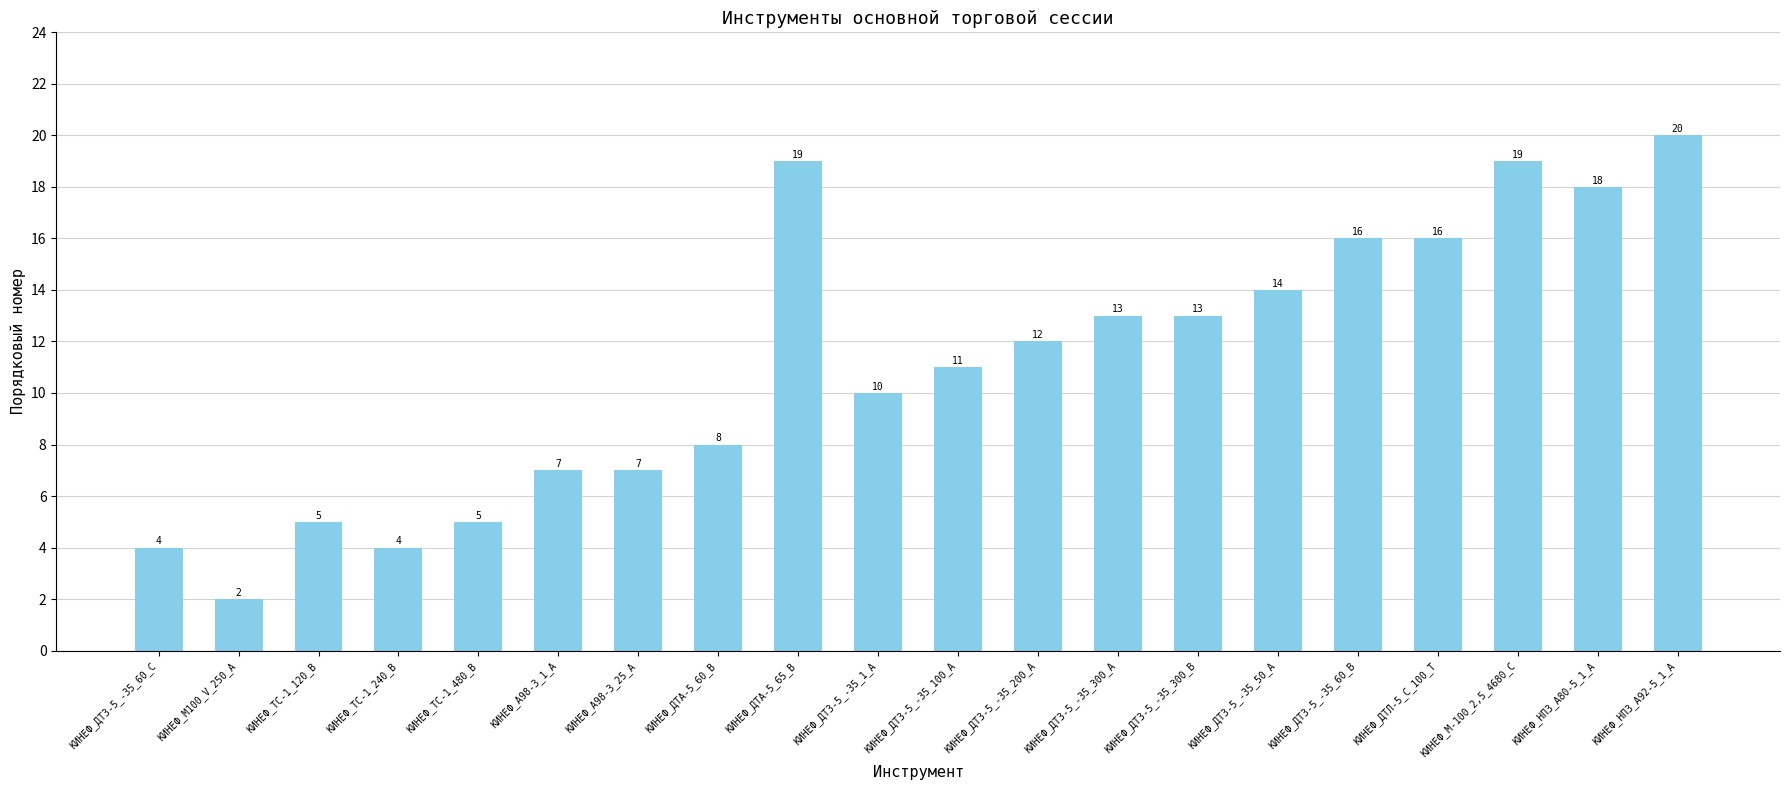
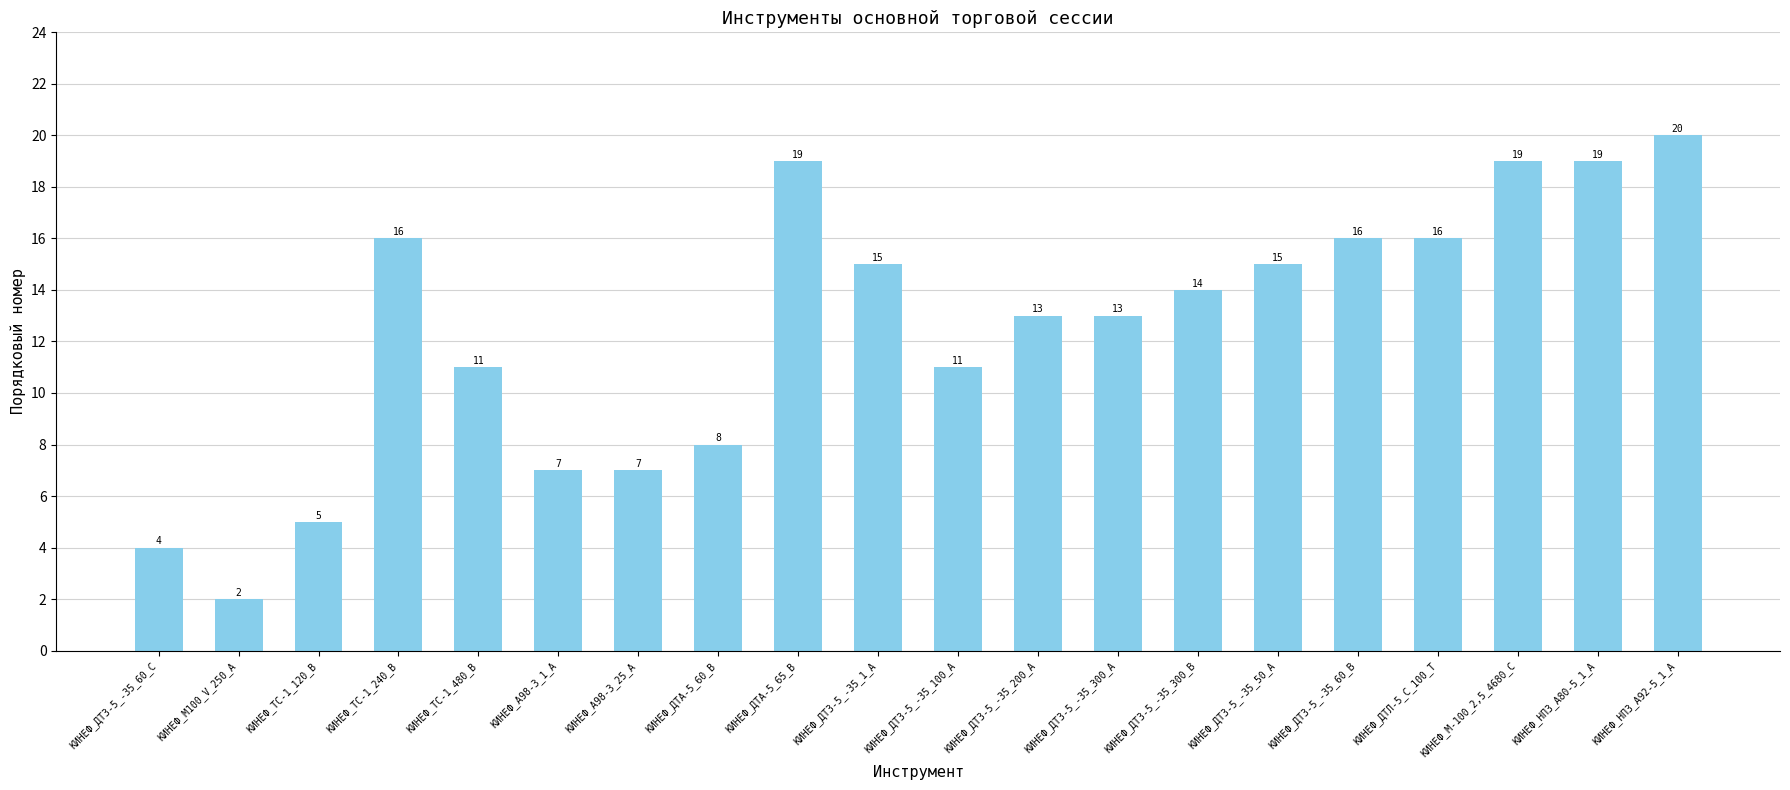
  {
    "КИНЕФ_ДТЗ-5_-35_60_С": 4,
    "КИНЕФ_М100_V_250_А": 2,
    "КИНЕФ_ТС-1_120_В": 5,
-   "КИНЕФ_ТС-1_240_В": 4,
-   "КИНЕФ_ТС-1_480_В": 5,
+   "КИНЕФ_ТС-1_240_В": 16,
+   "КИНЕФ_ТС-1_480_В": 11,
    "КИНЕФ_А98-3_1_А": 7,
    "КИНЕФ_А98-3_25_А": 7,
    "КИНЕФ_ДТА-5_60_В": 8,
    "КИНЕФ_ДТА-5_65_В": 19,
-   "КИНЕФ_ДТЗ-5_-35_1_А": 10,
+   "КИНЕФ_ДТЗ-5_-35_1_А": 15,
    "КИНЕФ_ДТЗ-5_-35_100_А": 11,
-   "КИНЕФ_ДТЗ-5_-35_200_А": 12,
+   "КИНЕФ_ДТЗ-5_-35_200_А": 13,
    "КИНЕФ_ДТЗ-5_-35_300_А": 13,
-   "КИНЕФ_ДТЗ-5_-35_300_В": 13,
-   "КИНЕФ_ДТЗ-5_-35_50_А": 14,
+   "КИНЕФ_ДТЗ-5_-35_300_В": 14,
+   "КИНЕФ_ДТЗ-5_-35_50_А": 15,
    "КИНЕФ_ДТЗ-5_-35_60_В": 16,
    "КИНЕФ_ДТЛ-5_С_100_Т": 16,
    "КИНЕФ_М-100_2,5_4680_C": 19,
-   "КИНЕФ_НПЗ_А80-5_1_А": 18,
+   "КИНЕФ_НПЗ_А80-5_1_А": 19,
    "КИНЕФ_НПЗ_А92-5_1_А": 20
  }
